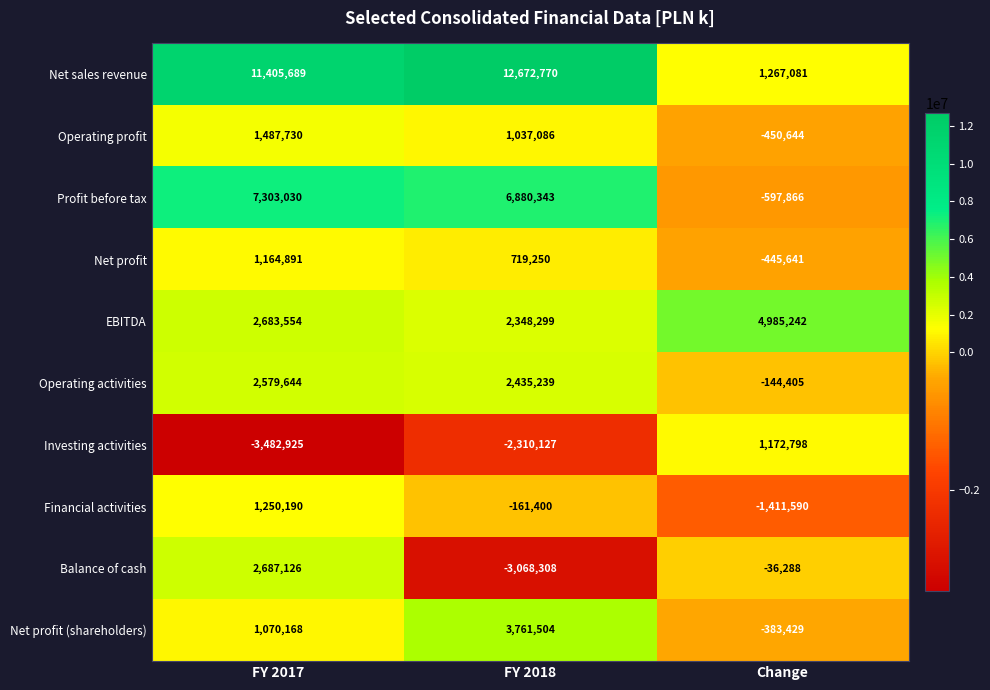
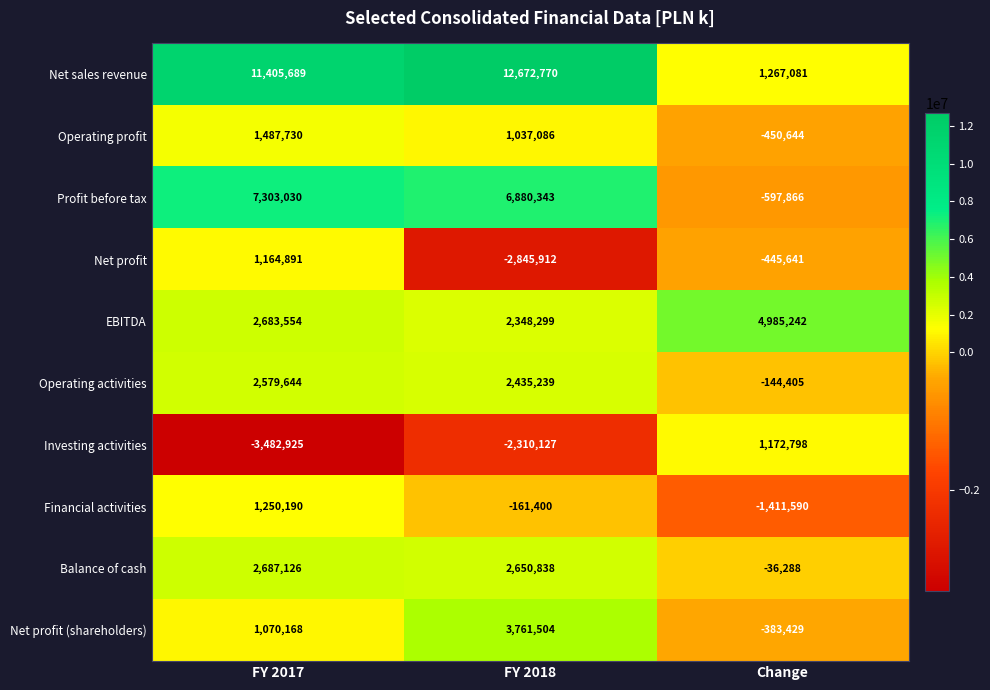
  {
    "Net sales revenue": {
      "FY 2017": "11,405,689",
      "FY 2018": "12,672,770",
      "Change": "1,267,081"
    },
    "Operating profit": {
      "FY 2017": "1,487,730",
      "FY 2018": "1,037,086",
      "Change": "-450,644"
    },
    "Profit before tax": {
      "FY 2017": "7,303,030",
      "FY 2018": "6,880,343",
      "Change": "-597,866"
    },
    "Net profit": {
      "FY 2017": "1,164,891",
-     "FY 2018": "719,250",
+     "FY 2018": "-2,845,912",
      "Change": "-445,641"
    },
    "EBITDA": {
      "FY 2017": "2,683,554",
      "FY 2018": "2,348,299",
      "Change": "4,985,242"
    },
    "Operating activities": {
      "FY 2017": "2,579,644",
      "FY 2018": "2,435,239",
      "Change": "-144,405"
    },
    "Investing activities": {
      "FY 2017": "-3,482,925",
      "FY 2018": "-2,310,127",
      "Change": "1,172,798"
    },
    "Financial activities": {
      "FY 2017": "1,250,190",
      "FY 2018": "-161,400",
      "Change": "-1,411,590"
    },
    "Balance of cash": {
      "FY 2017": "2,687,126",
-     "FY 2018": "-3,068,308",
+     "FY 2018": "2,650,838",
      "Change": "-36,288"
    },
    "Net profit (shareholders)": {
      "FY 2017": "1,070,168",
      "FY 2018": "3,761,504",
      "Change": "-383,429"
    }
  }
